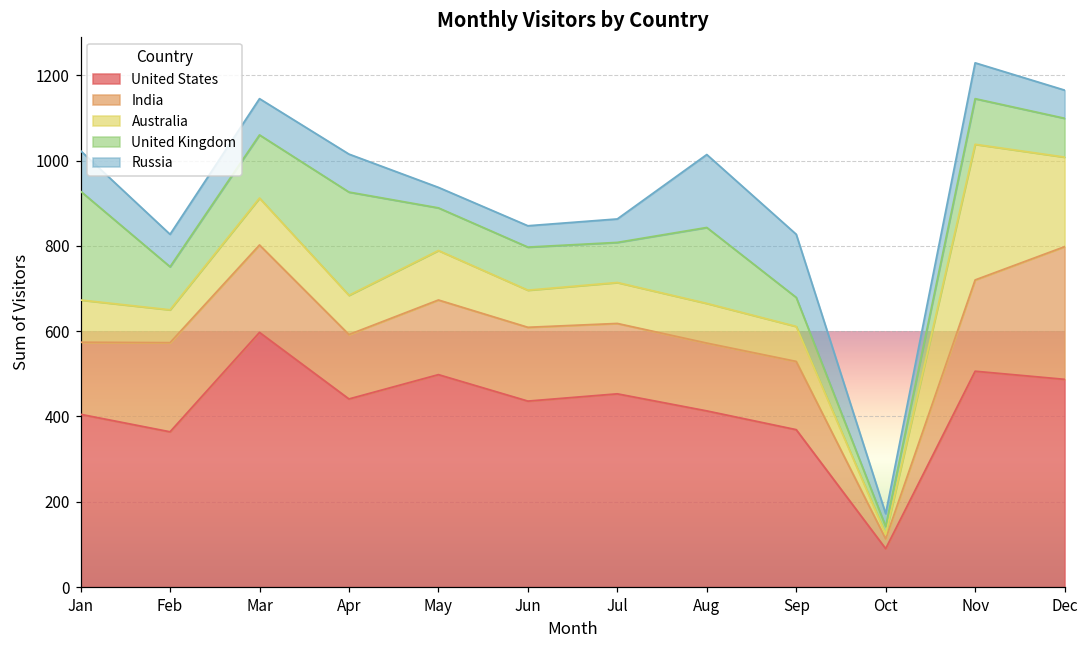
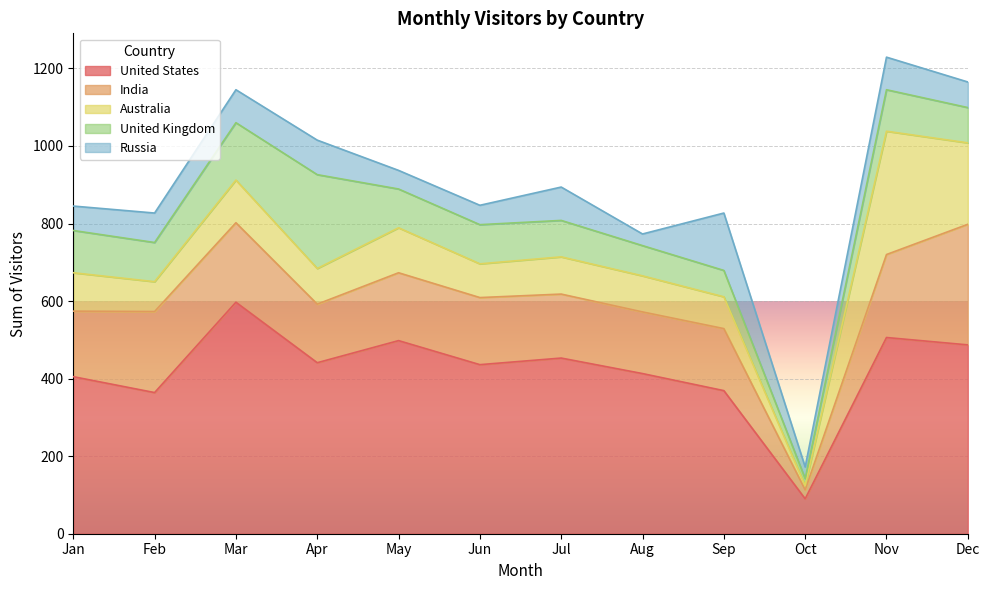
  {
    "United States": {
      "Jan": 410,
      "Feb": 360,
      "Mar": 600,
      "Apr": 440,
      "May": 500,
      "Jun": 440,
      "Jul": 450,
      "Aug": 410,
      "Sep": 370,
      "Oct": 90,
      "Nov": 510,
      "Dec": 490
    },
    "United Kingdom": {
-     "Jan": 260,
+     "Jan": 110,
      "Feb": 100,
      "Mar": 150,
      "Apr": 240,
      "May": 100,
      "Jun": 100,
      "Jul": 90,
-     "Aug": 180,
+     "Aug": 80,
      "Sep": 70,
      "Oct": 20,
      "Nov": 110,
      "Dec": 90
    },
    "Russia": {
-     "Jan": 100,
+     "Jan": 60,
      "Feb": 80,
      "Mar": 90,
      "Apr": 90,
      "May": 50,
      "Jun": 50,
-     "Jul": 60,
-     "Aug": 170,
+     "Jul": 90,
+     "Aug": 30,
      "Sep": 150,
      "Oct": 30,
      "Nov": 80,
      "Dec": 70
    }
  }
